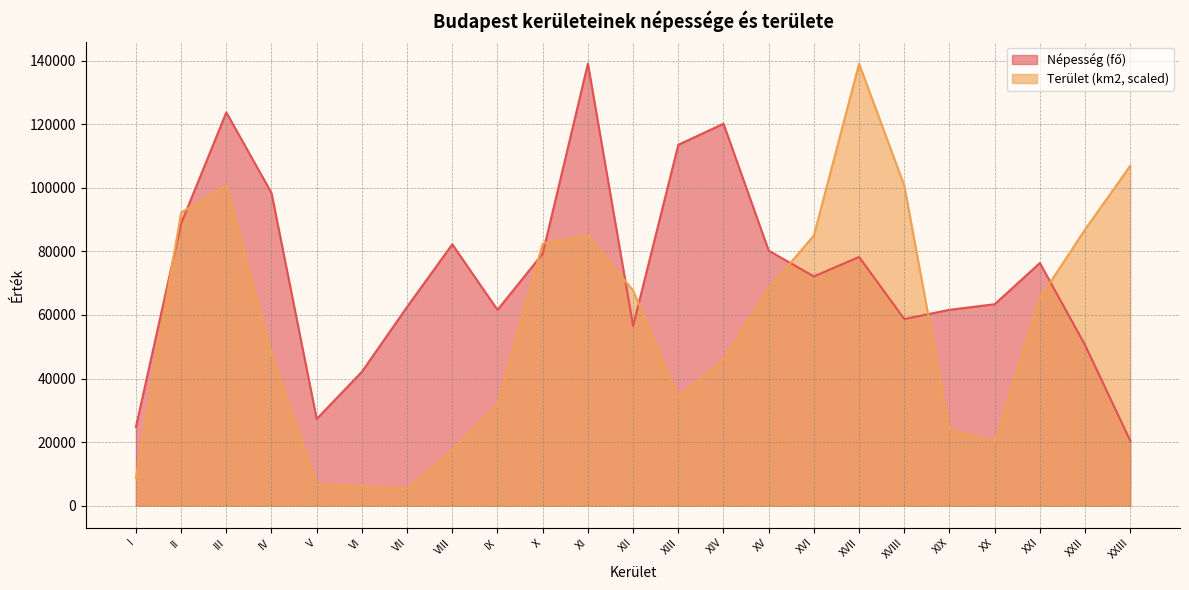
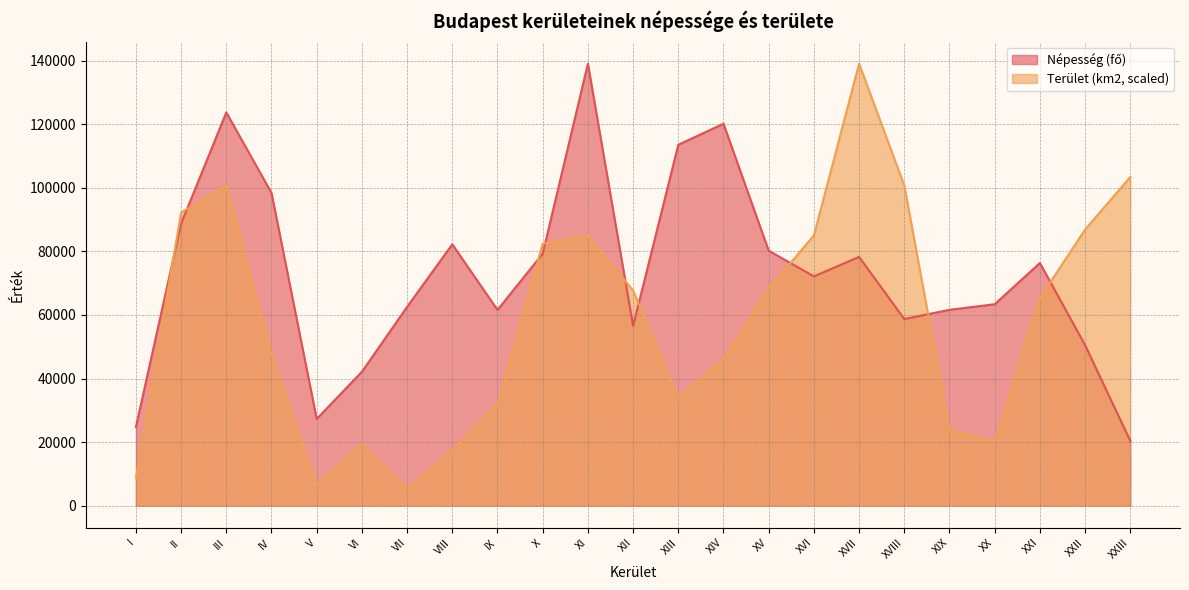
  {
    "Népesség (fő)": {
      "I": 25000,
      "II": 89000,
      "III": 124000,
      "IV": 98000,
      "V": 27000,
      "VI": 42000,
      "VII": 63000,
      "VIII": 82000,
      "IX": 62000,
      "X": 79000,
      "XI": 139000,
      "XII": 57000,
      "XIII": 114000,
      "XIV": 120000,
      "XV": 80000,
      "XVI": 72000,
      "XVII": 78000,
      "XVIII": 59000,
      "XIX": 62000,
      "XX": 63000,
      "XXI": 76000,
      "XXII": 50000,
      "XXIII": 20000
    },
    "Terület (km2, scaled)": {
      "I": 9000,
      "II": 92000,
      "III": 101000,
      "IV": 48000,
      "V": 7000,
-     "VI": 6000,
+     "VI": 19000,
      "VII": 5000,
      "VIII": 17000,
      "IX": 32000,
      "X": 82000,
      "XI": 85000,
      "XII": 68000,
      "XIII": 34000,
      "XIV": 46000,
      "XV": 68000,
      "XVI": 85000,
      "XVII": 139000,
      "XVIII": 101000,
      "XIX": 24000,
      "XX": 20000,
      "XXI": 65000,
      "XXII": 87000,
-     "XXIII": 107000
+     "XXIII": 103000
    }
  }
